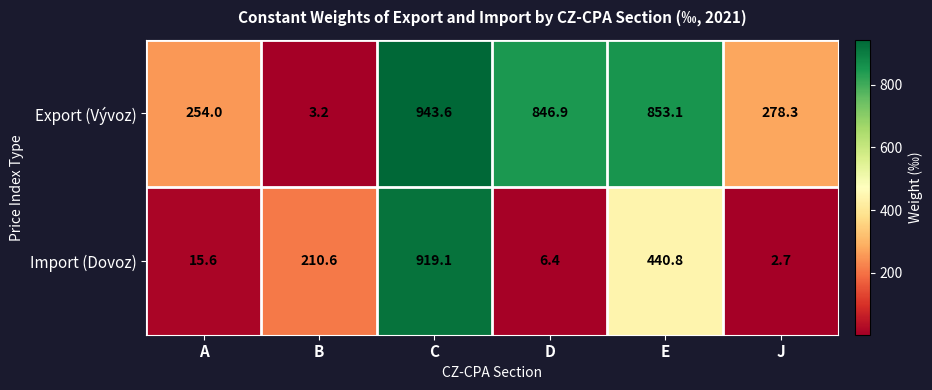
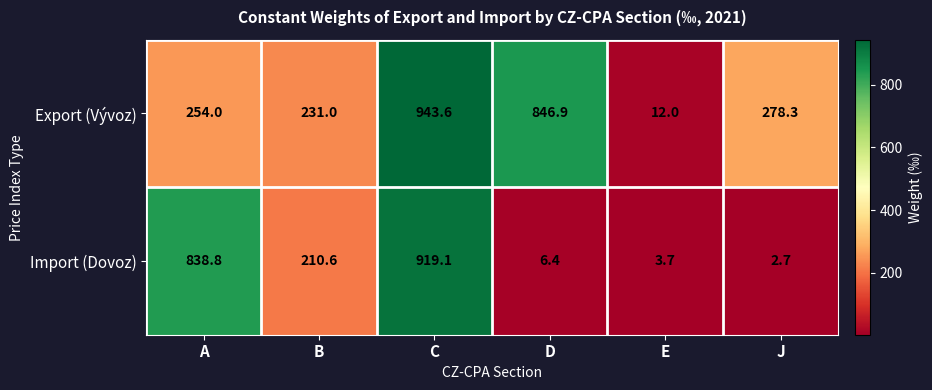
  {
    "Export (Vývoz)": {
      "A": 254.0,
-     "B": 3.2,
+     "B": 231.0,
      "C": 943.6,
      "D": 846.9,
-     "E": 853.1,
+     "E": 12.0,
      "J": 278.3
    },
    "Import (Dovoz)": {
-     "A": 15.6,
+     "A": 838.8,
      "B": 210.6,
      "C": 919.1,
      "D": 6.4,
-     "E": 440.8,
+     "E": 3.7,
      "J": 2.7
    }
  }
